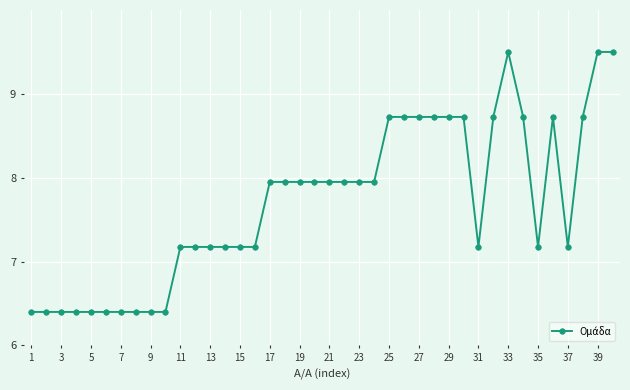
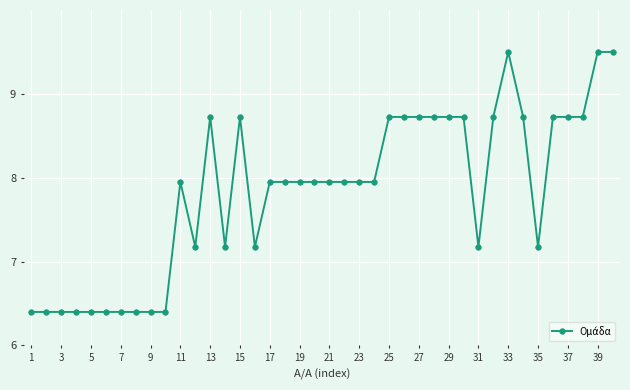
  {
    "1": 6.4,
    "3": 6.4,
    "5": 6.4,
    "7": 6.4,
    "9": 6.4,
-   "11": 7.2,
-   "13": 7.2,
-   "15": 7.2,
+   "11": 8.0,
+   "13": 8.7,
+   "15": 8.7,
    "17": 8.0,
    "19": 8.0,
    "21": 8.0,
    "23": 8.0,
    "25": 8.7,
    "27": 8.7,
    "29": 8.7,
    "31": 7.2,
    "33": 9.5,
    "35": 7.2,
-   "37": 7.2,
+   "37": 8.7,
    "39": 9.5
  }
